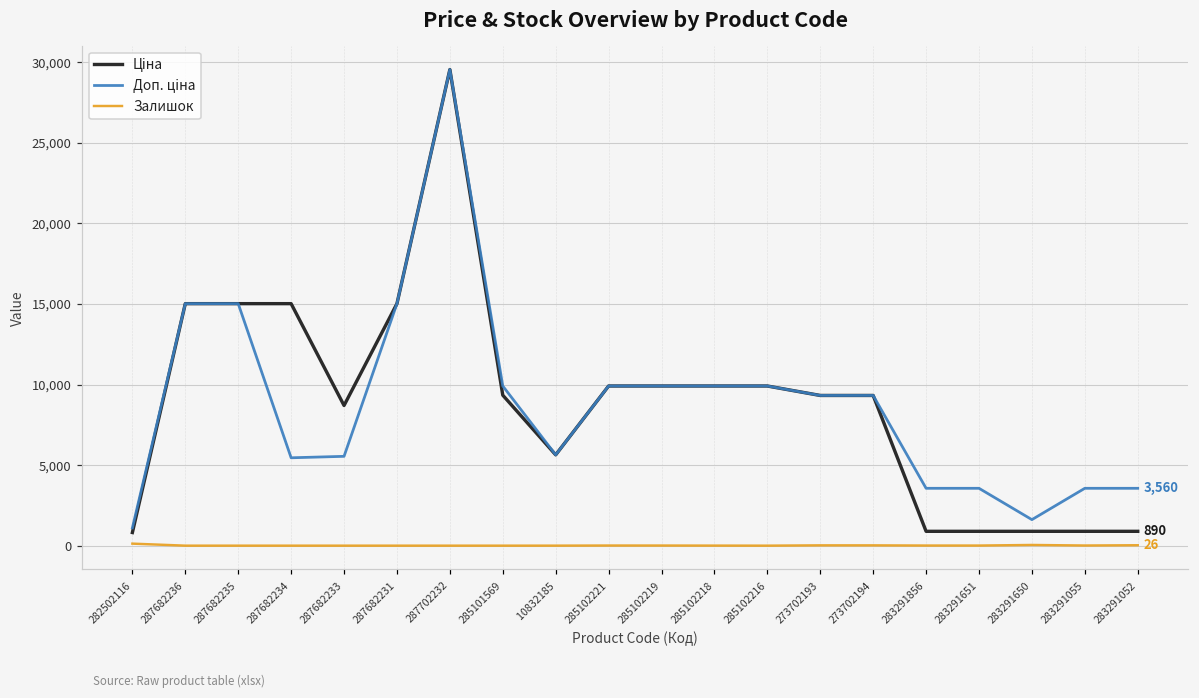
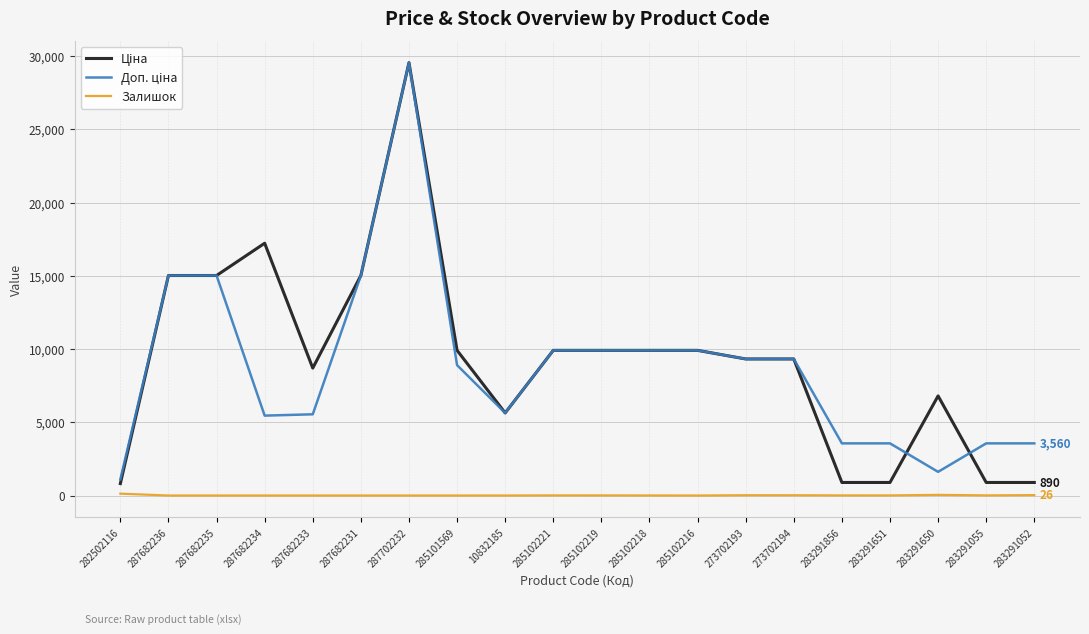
  {
    "Ціна": {
      "282502116": "800",
-     "287682234": "15,000",
+     "287682234": "17,200",
      "287682233": "8,700",
-     "285101569": "9,300",
+     "285101569": "9,900",
      "283291856": "900",
      "283291651": "900",
-     "283291650": "900",
+     "283291650": "6,800",
      "283291055": "900"
    },
    "Доп. ціна": {
      "282502116": "1,100",
      "287682234": "5,500",
      "287682233": "5,500",
-     "285101569": "9,900",
+     "285101569": "8,900",
      "283291856": "3,600",
      "283291651": "3,600",
      "283291650": "1,600",
      "283291055": "3,600"
    },
    "Залишок": {
      "283291052": "26"
    }
  }
